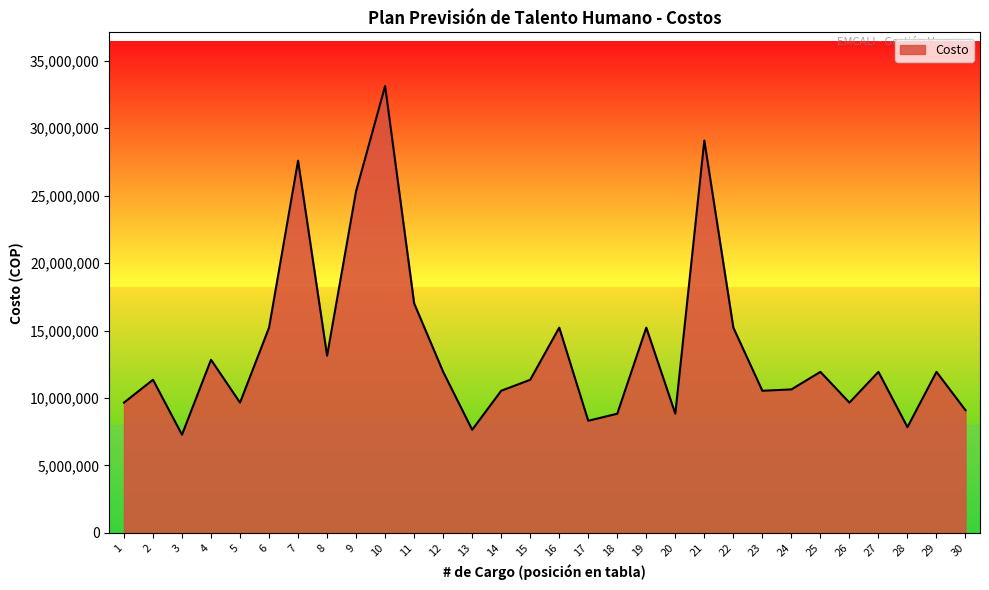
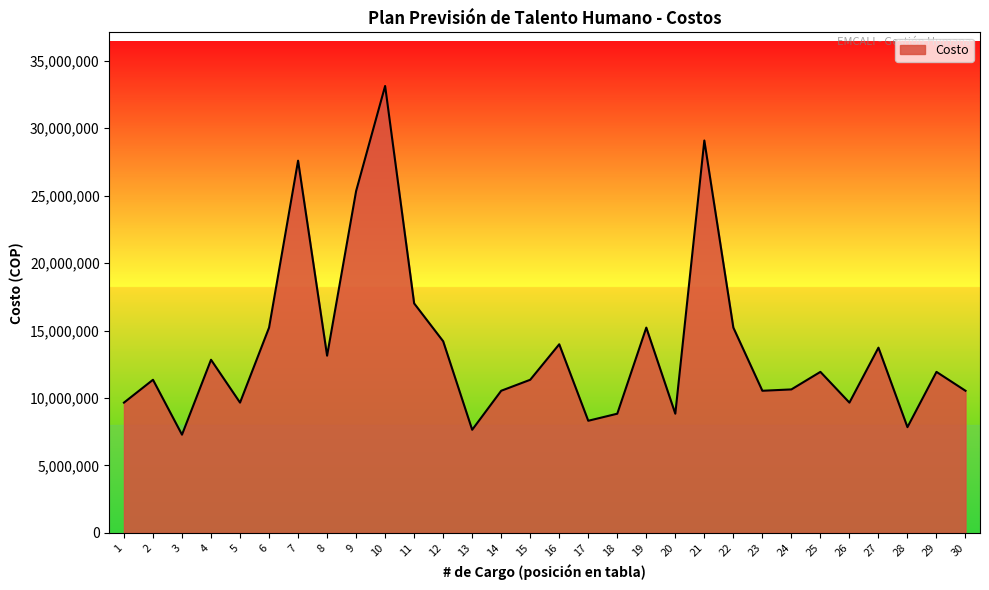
  {
    "1": "9,700,000",
    "2": "11,400,000",
    "3": "7,300,000",
    "4": "12,800,000",
    "5": "9,700,000",
    "6": "15,200,000",
    "7": "27,600,000",
    "8": "13,100,000",
    "9": "25,300,000",
    "10": "33,100,000",
    "11": "17,000,000",
-   "12": "11,900,000",
+   "12": "14,200,000",
    "13": "7,600,000",
    "14": "10,500,000",
    "15": "11,400,000",
-   "16": "15,200,000",
+   "16": "14,000,000",
    "17": "8,300,000",
    "18": "8,800,000",
    "19": "15,200,000",
    "20": "8,800,000",
    "21": "29,100,000",
    "22": "15,200,000",
    "23": "10,500,000",
    "24": "10,600,000",
    "25": "11,900,000",
    "26": "9,700,000",
-   "27": "11,900,000",
+   "27": "13,700,000",
    "28": "7,800,000",
    "29": "11,900,000",
-   "30": "9,100,000"
+   "30": "10,500,000"
  }
